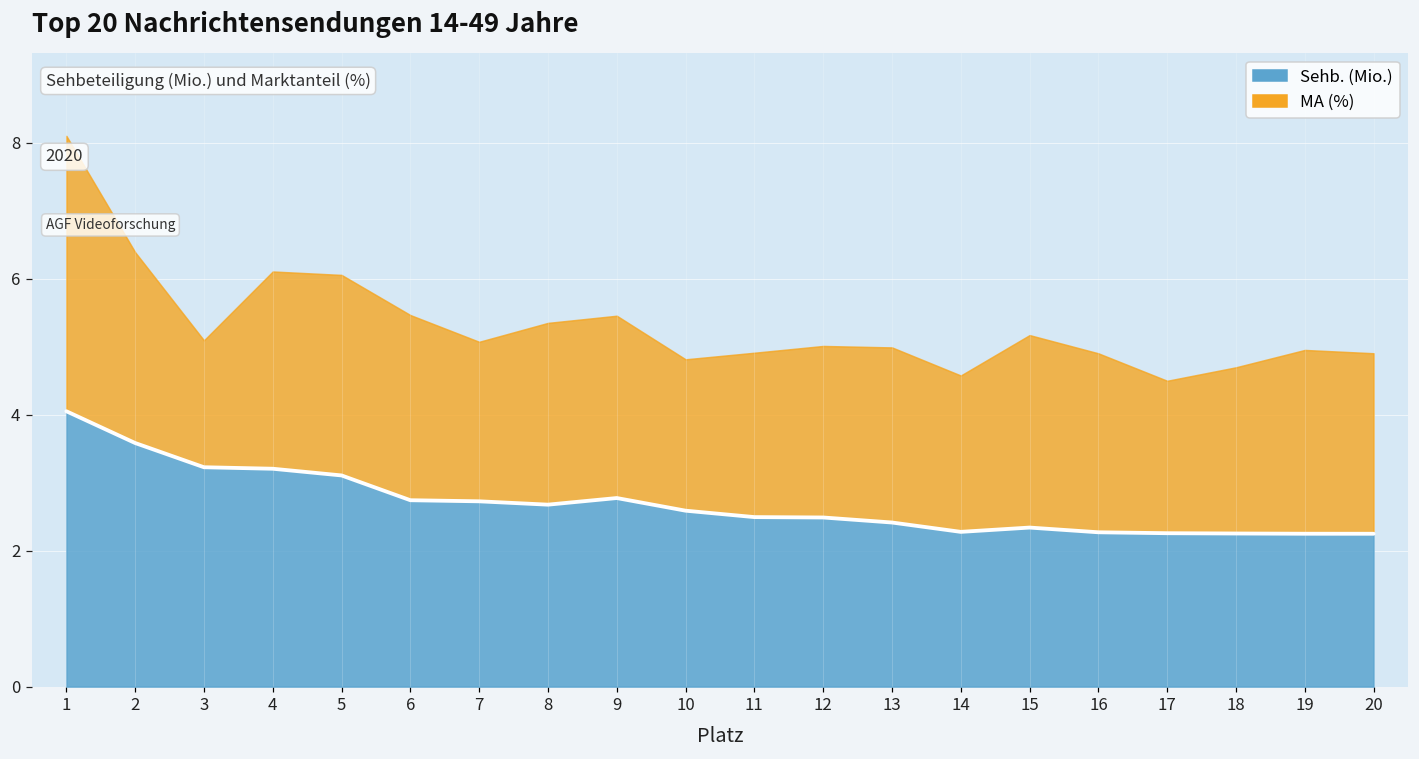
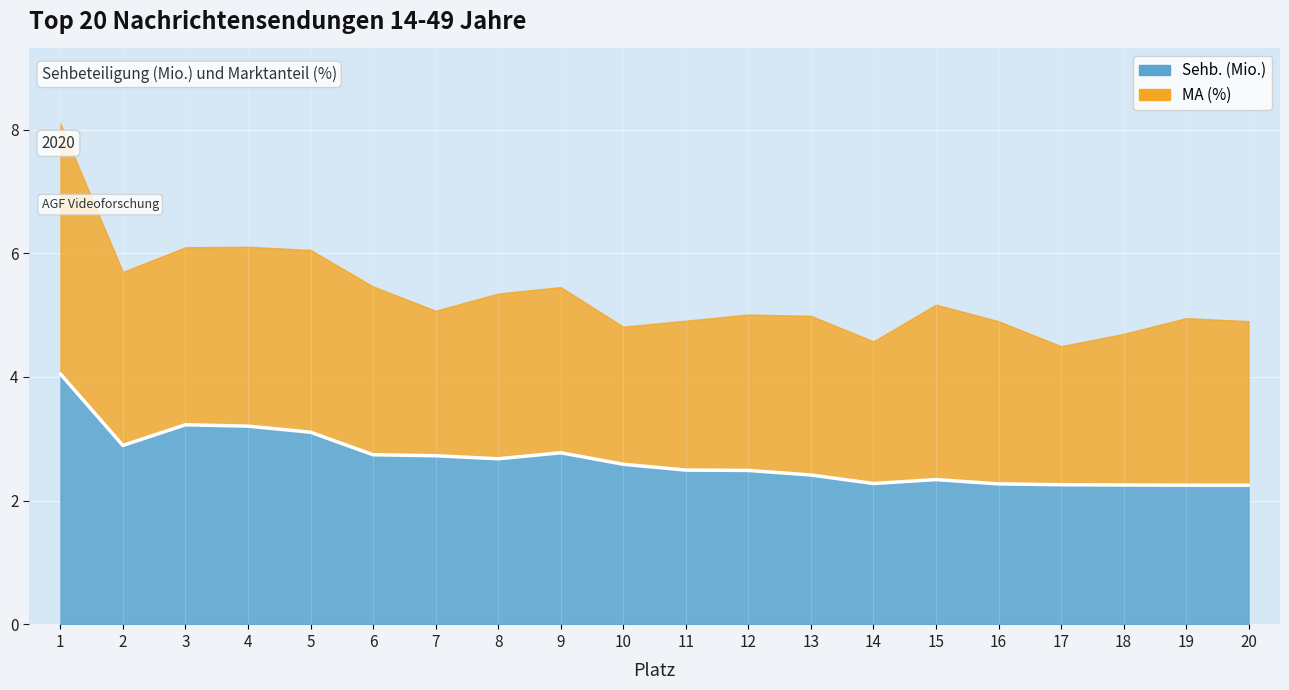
  {
    "Sehb. (Mio.)": {
      "1": 4.1,
-     "2": 3.6,
+     "2": 2.9,
      "3": 3.2,
      "4": 3.2,
      "5": 3.1,
      "6": 2.7,
      "7": 2.7,
      "8": 2.7,
      "9": 2.8,
      "10": 2.6,
      "11": 2.5,
      "12": 2.5,
      "13": 2.4,
      "14": 2.3,
      "15": 2.3,
      "16": 2.3,
      "17": 2.3,
      "18": 2.3,
      "19": 2.2,
      "20": 2.2
    },
    "MA (%)": {
      "2": 2.8,
-     "3": 1.9,
+     "3": 2.9,
      "4": 2.9,
      "5": 2.9,
      "6": 2.7,
      "7": 2.3,
      "8": 2.7,
      "9": 2.7,
      "10": 2.2,
      "11": 2.4,
      "12": 2.5,
      "13": 2.6,
      "14": 2.3,
      "15": 2.8,
      "16": 2.6,
      "17": 2.2,
      "18": 2.4,
      "19": 2.7,
      "20": 2.7
    }
  }
